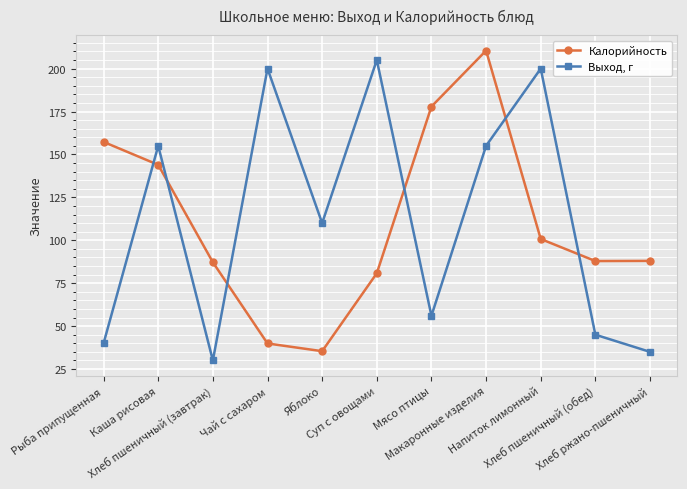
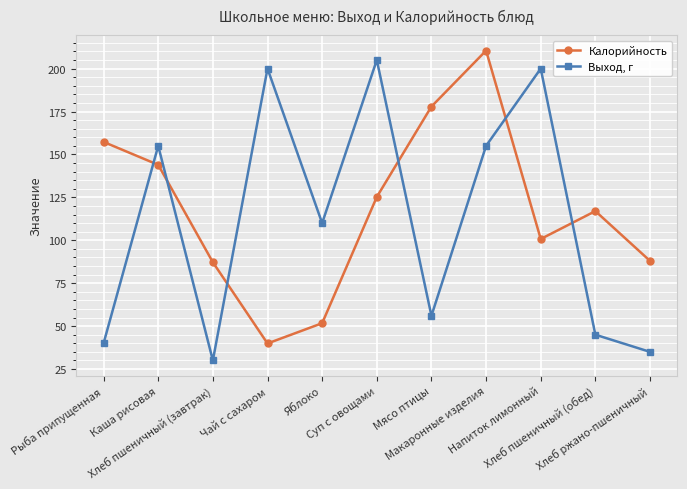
  {
    "Калорийность": {
      "Рыба припущенная": 157,
      "Каша рисовая": 144,
      "Хлеб пшеничный (завтрак)": 87,
      "Чай с сахаром": 40,
-     "Яблоко": 35,
-     "Суп с овощами": 81,
+     "Яблоко": 52,
+     "Суп с овощами": 125,
      "Мясо птицы": 178,
      "Макаронные изделия": 211,
      "Напиток лимонный": 101,
-     "Хлеб пшеничный (обед)": 88,
+     "Хлеб пшеничный (обед)": 117,
      "Хлеб ржано-пшеничный": 88
    },
    "Выход, г": {
      "Рыба припущенная": 40,
      "Каша рисовая": 155,
      "Хлеб пшеничный (завтрак)": 30,
      "Чай с сахаром": 200,
      "Яблоко": 110,
      "Суп с овощами": 205,
      "Мясо птицы": 56,
      "Макаронные изделия": 155,
      "Напиток лимонный": 200,
      "Хлеб пшеничный (обед)": 45,
      "Хлеб ржано-пшеничный": 35
    }
  }
